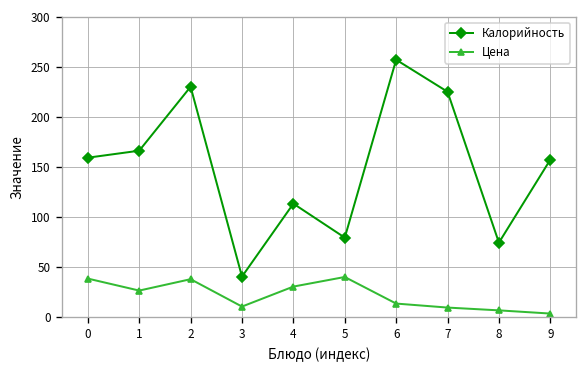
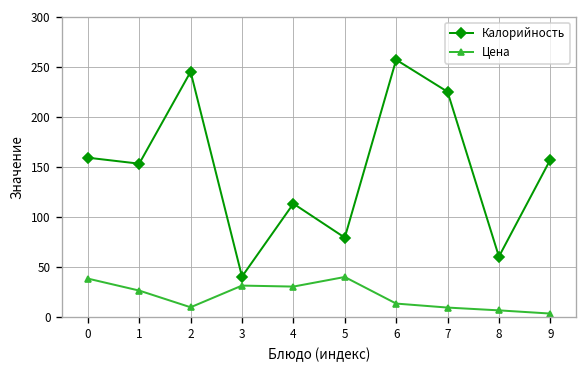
  {
    "Калорийность": {
      "0": 160,
-     "1": 170,
-     "2": 230,
+     "1": 150,
+     "2": 250,
      "3": 40,
      "4": 110,
      "5": 80,
      "6": 260,
      "7": 230,
-     "8": 70,
+     "8": 60,
      "9": 160
    },
    "Цена": {
      "0": 40,
      "1": 30,
-     "2": 40,
-     "3": 10,
+     "2": 10,
+     "3": 30,
      "4": 30,
      "5": 40,
      "6": 10,
      "7": 10,
      "8": 10,
      "9": 0
    }
  }
